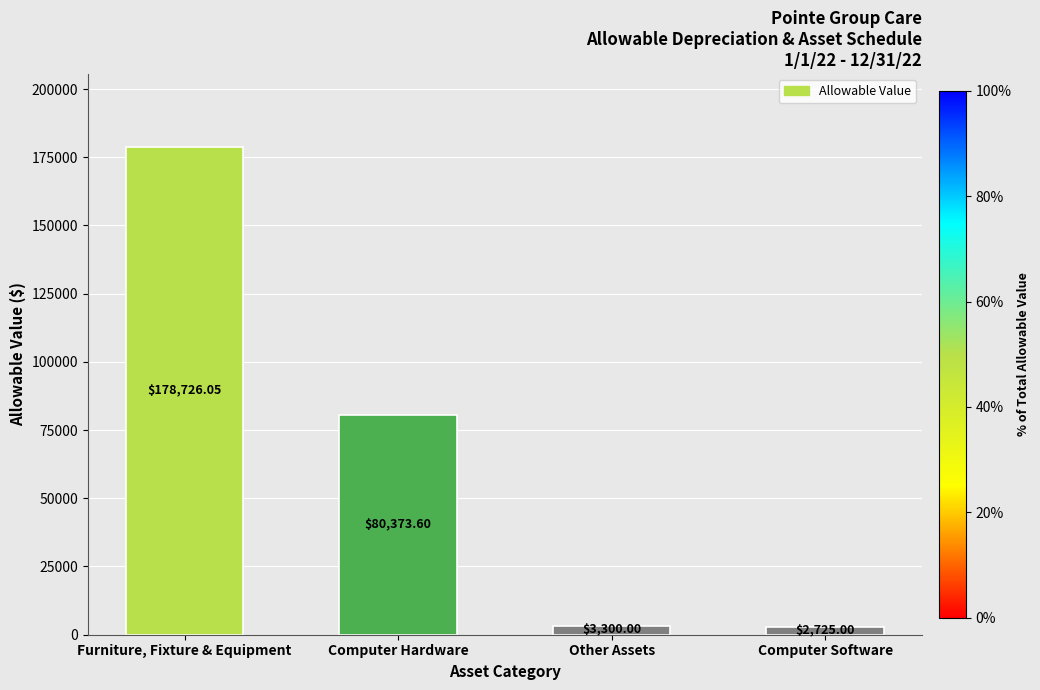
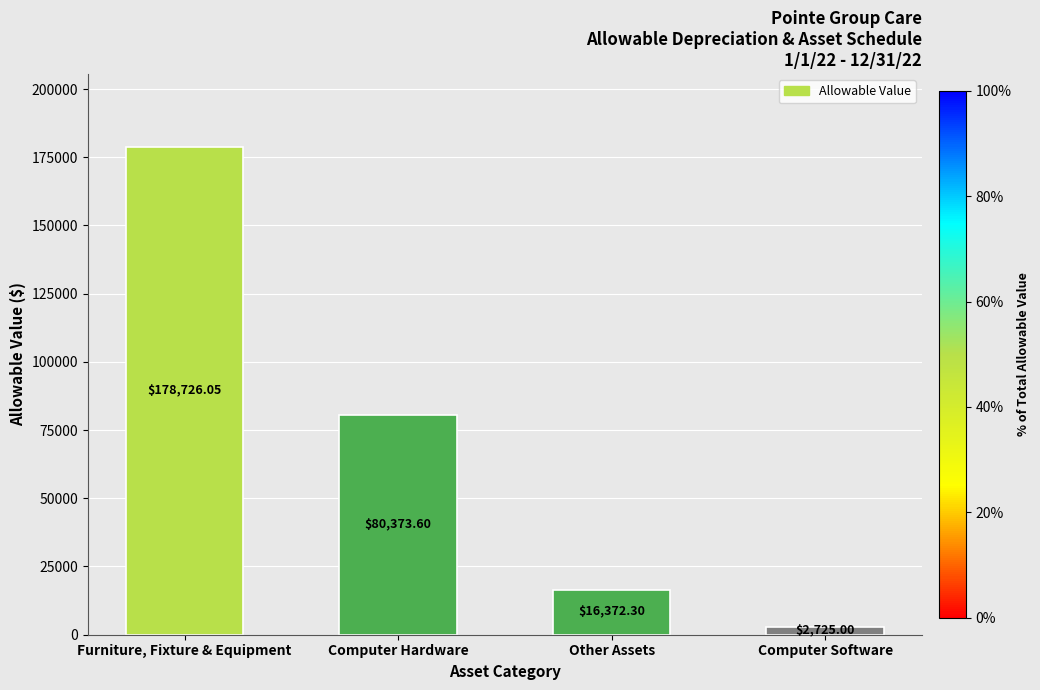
  {
    "Furniture, Fixture & Equipment": "$178,726.05",
    "Computer Hardware": "$80,373.60",
-   "Other Assets": "$3,300.00",
+   "Other Assets": "$16,372.30",
    "Computer Software": "$2,725.00"
  }
